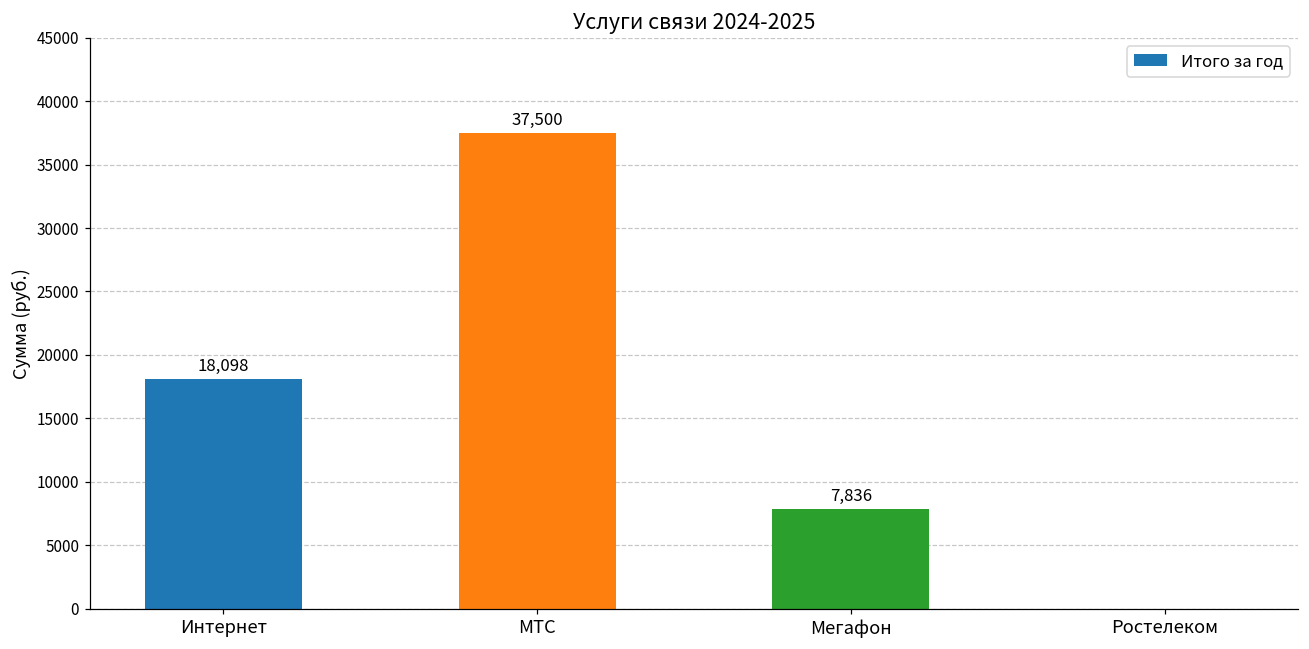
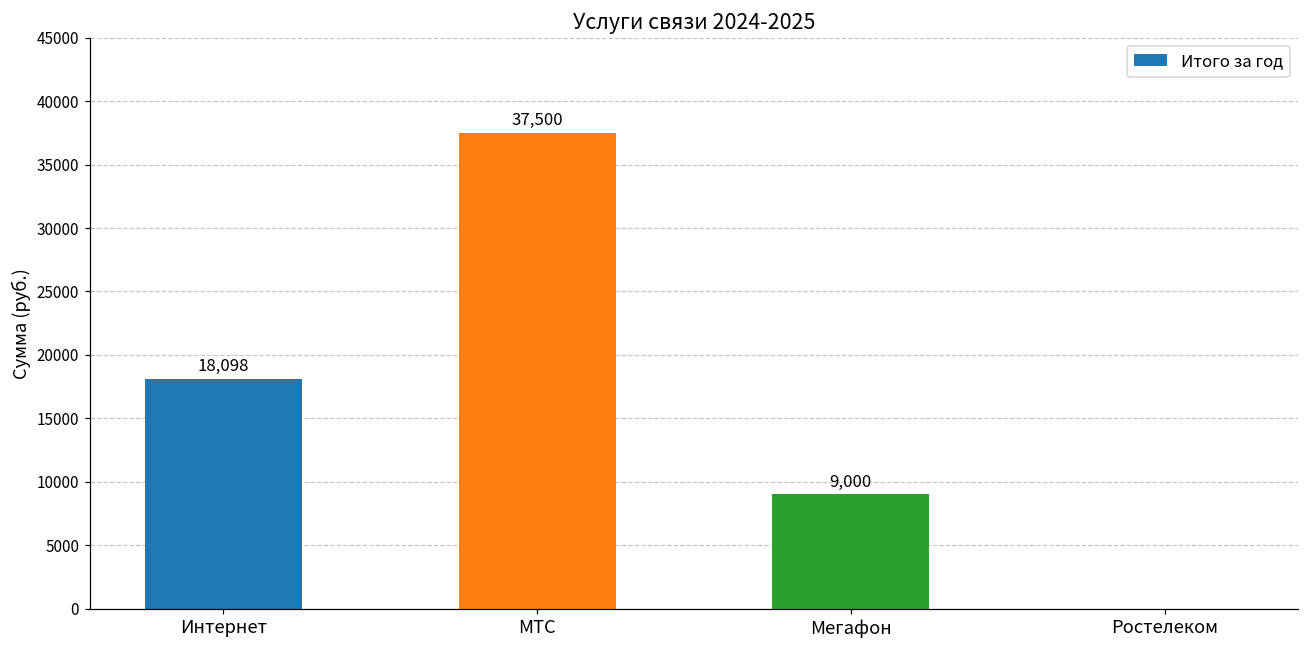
  {
    "Интернет": "18,098",
    "МТС": "37,500",
-   "Мегафон": "7,836"
+   "Мегафон": "9,000"
  }
